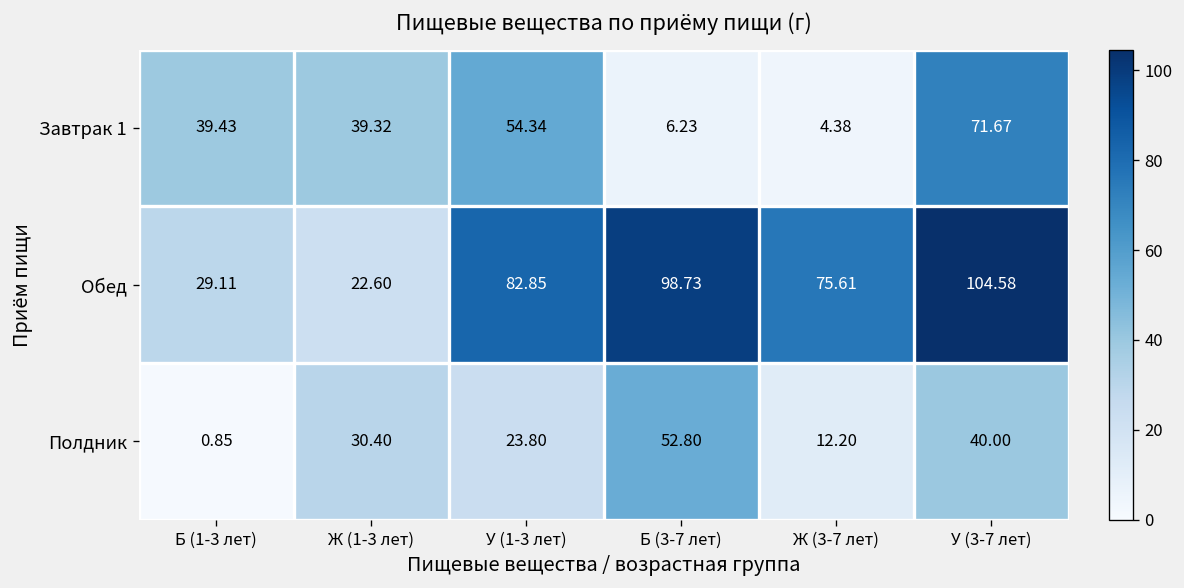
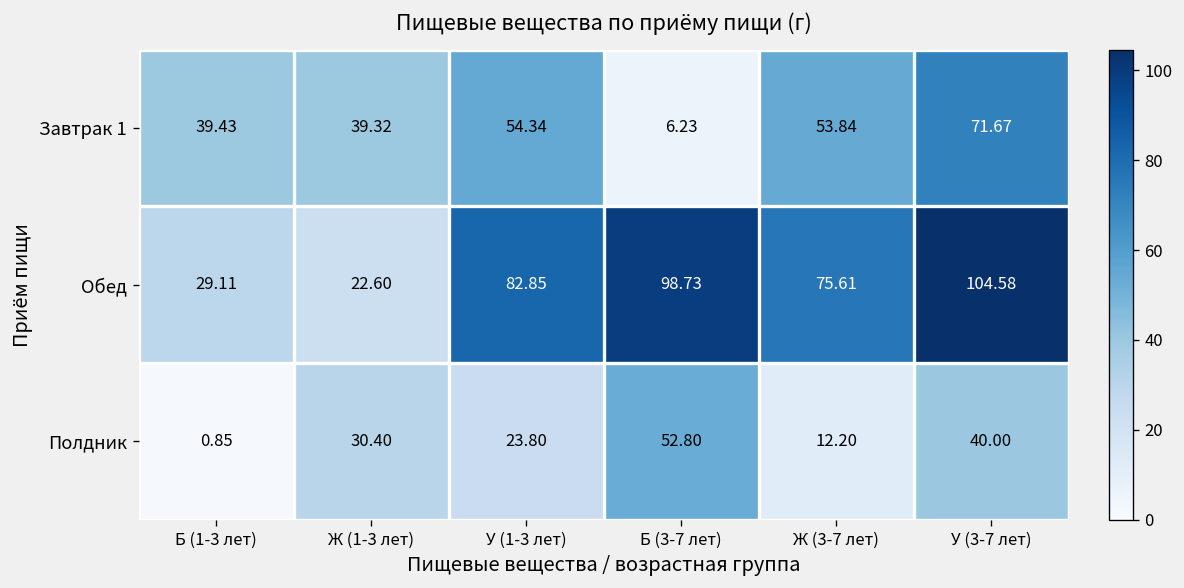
  {
    "Завтрак 1": {
      "Б (1-3 лет)": 39.43,
      "Ж (1-3 лет)": 39.32,
      "У (1-3 лет)": 54.34,
      "Б (3-7 лет)": 6.23,
-     "Ж (3-7 лет)": 4.38,
+     "Ж (3-7 лет)": 53.84,
      "У (3-7 лет)": 71.67
    },
    "Обед": {
      "Б (1-3 лет)": 29.11,
      "Ж (1-3 лет)": 22.60,
      "У (1-3 лет)": 82.85,
      "Б (3-7 лет)": 98.73,
      "Ж (3-7 лет)": 75.61,
      "У (3-7 лет)": 104.58
    },
    "Полдник": {
      "Б (1-3 лет)": 0.85,
      "Ж (1-3 лет)": 30.40,
      "У (1-3 лет)": 23.80,
      "Б (3-7 лет)": 52.80,
      "Ж (3-7 лет)": 12.20,
      "У (3-7 лет)": 40.00
    }
  }
